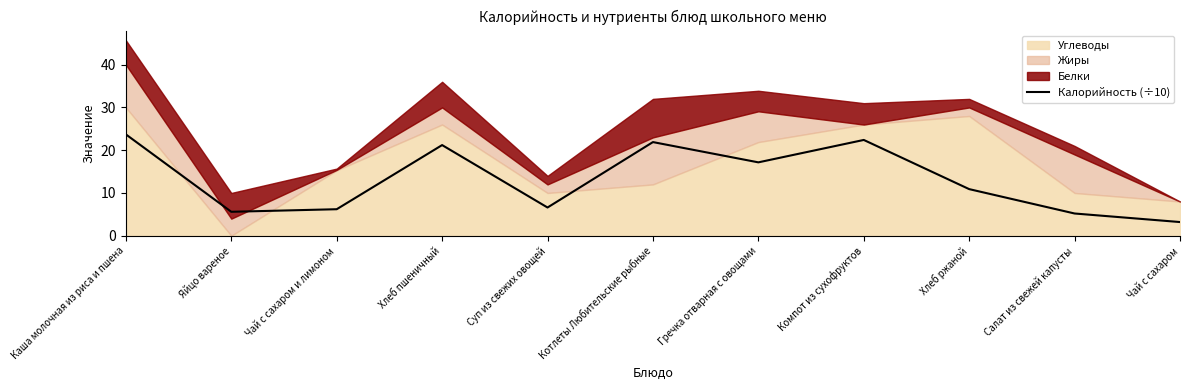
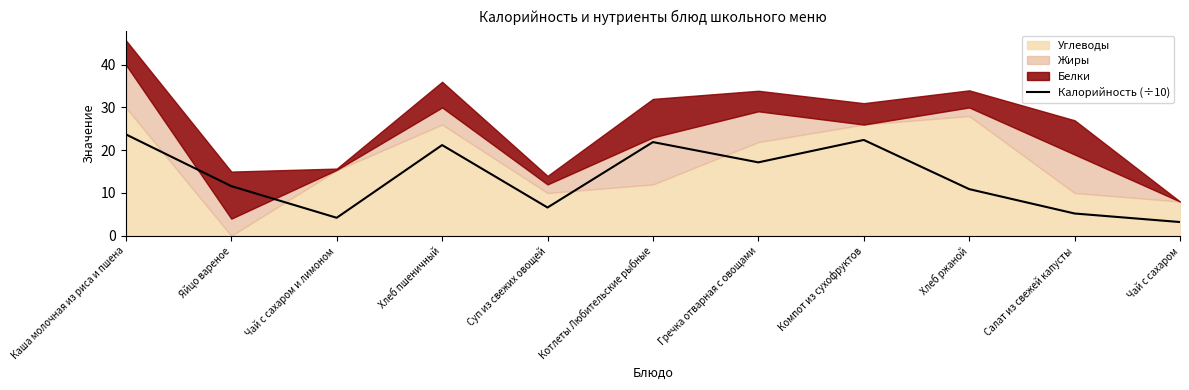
  {
    "Калорийность (÷10)": {
      "Каша молочная из риса и пшена": 24,
-     "Яйцо вареное": 6,
-     "Чай с сахаром и лимоном": 6,
+     "Яйцо вареное": 12,
+     "Чай с сахаром и лимоном": 4,
      "Хлеб пшеничный": 21,
      "Суп из свежих овощей": 7,
      "Котлеты Любительские рыбные": 22,
      "Гречка отварная с овощами": 17,
      "Компот из сухофруктов": 22,
      "Хлеб ржаной": 11,
      "Салат из свежей капусты": 5,
      "Чай с сахаром": 3
    },
    "Белки": {
      "Каша молочная из риса и пшена": 6,
-     "Яйцо вареное": 6,
+     "Яйцо вареное": 11,
      "Хлеб пшеничный": 6,
      "Суп из свежих овощей": 2,
      "Котлеты Любительские рыбные": 9,
      "Гречка отварная с овощами": 5,
      "Компот из сухофруктов": 5,
-     "Хлеб ржаной": 2,
-     "Салат из свежей капусты": 2
+     "Хлеб ржаной": 4,
+     "Салат из свежей капусты": 8
    }
  }
